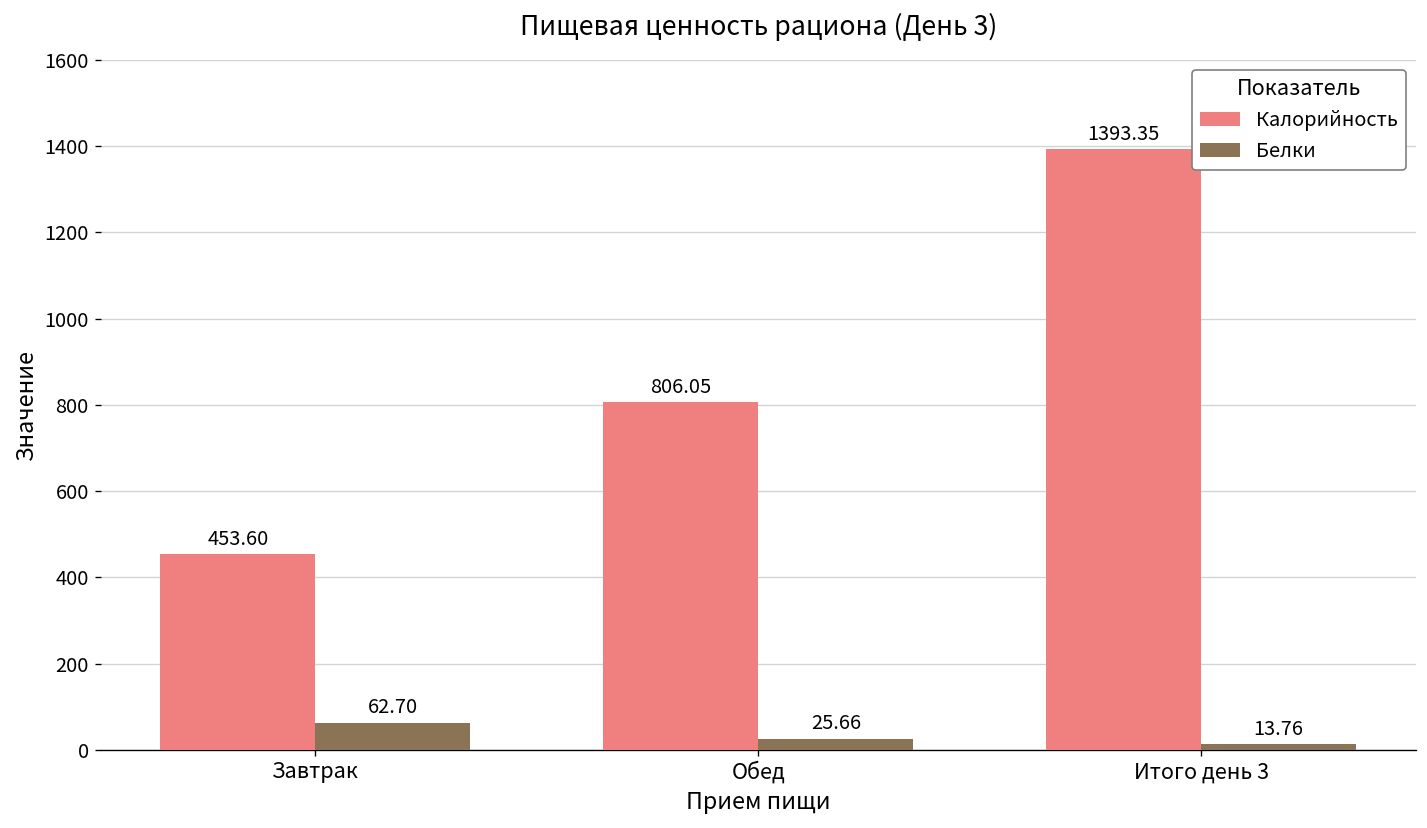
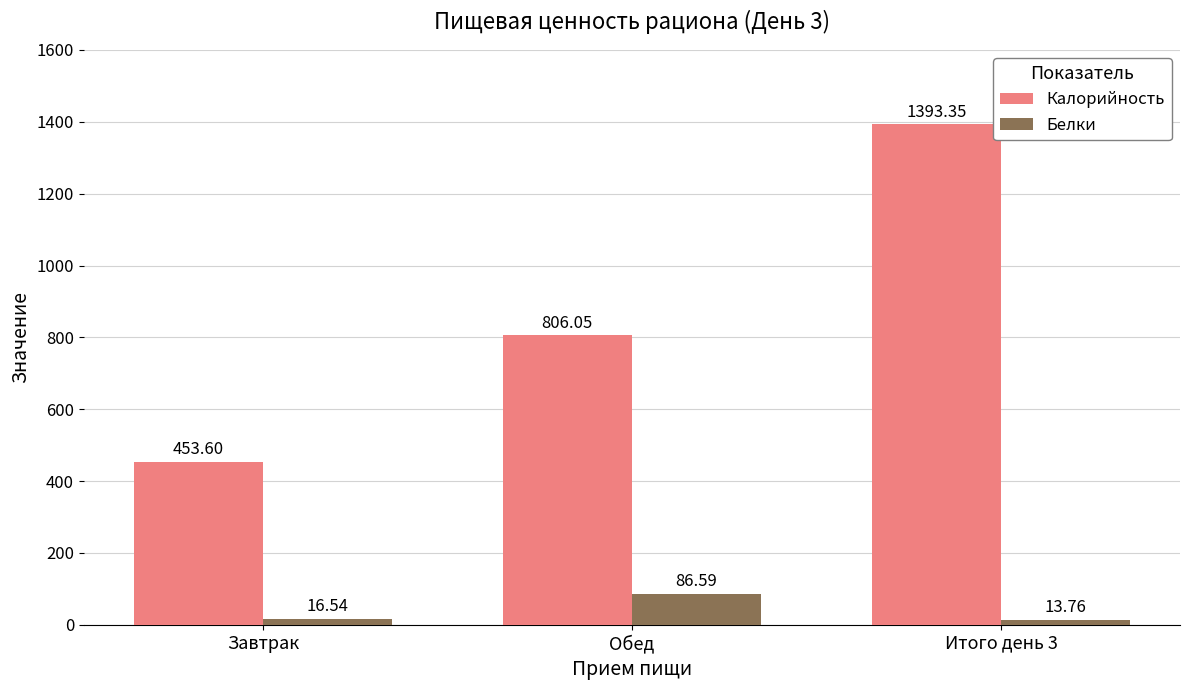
  {
    "Калорийность": {
      "Завтрак": 453.60,
      "Обед": 806.05,
      "Итого день 3": 1393.35
    },
    "Белки": {
-     "Завтрак": 62.70,
-     "Обед": 25.66,
+     "Завтрак": 16.54,
+     "Обед": 86.59,
      "Итого день 3": 13.76
    }
  }
